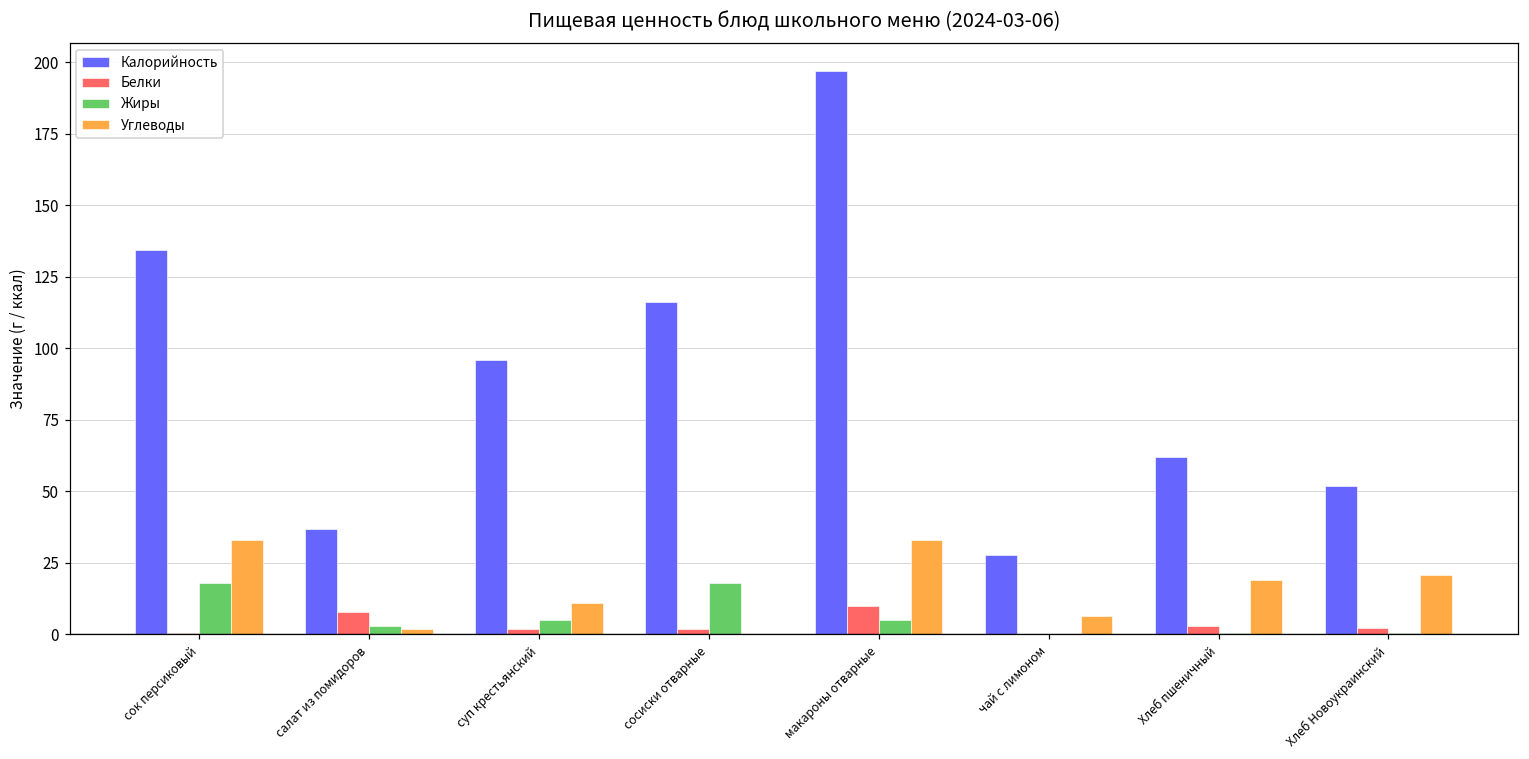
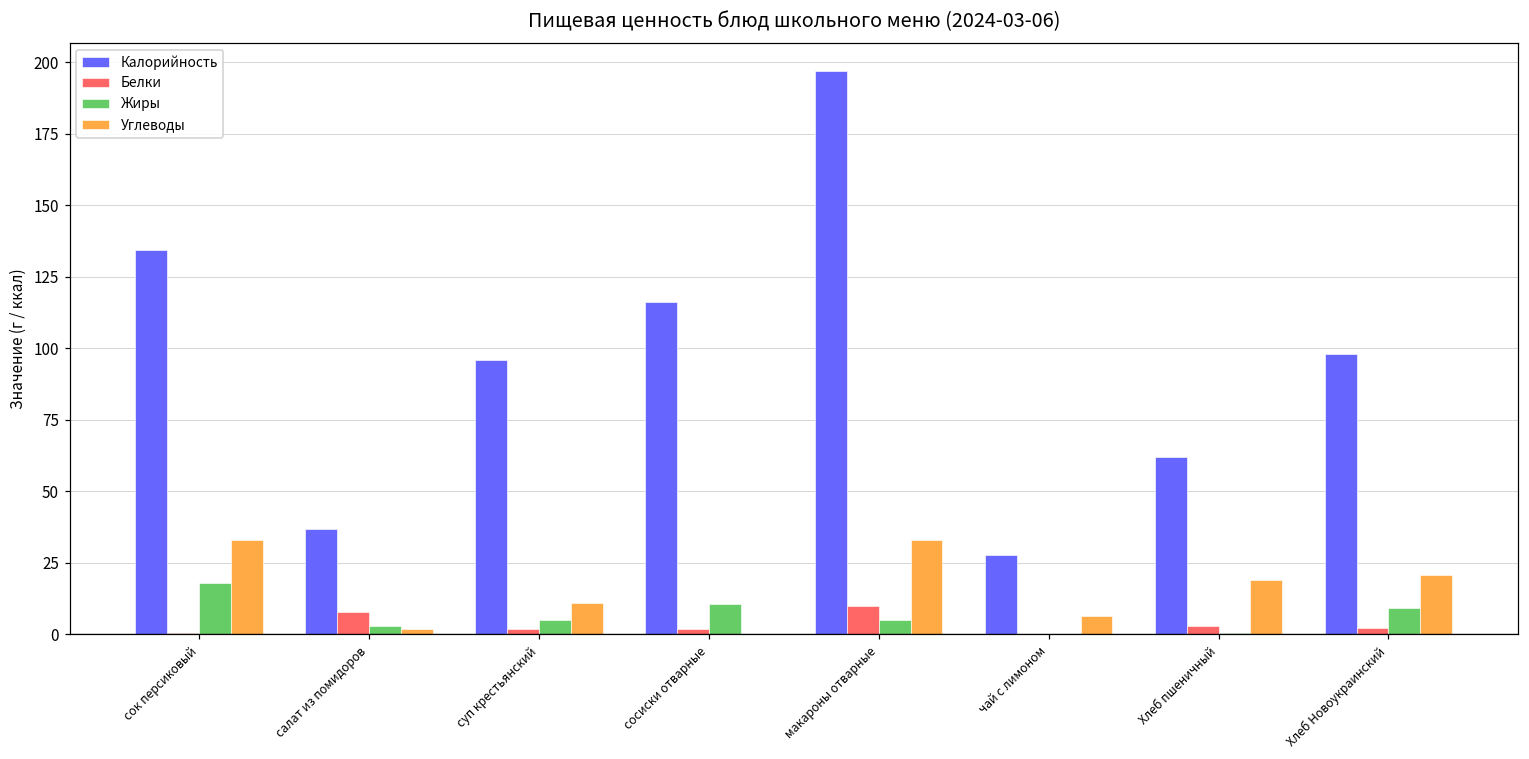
  {
    "Калорийность": {
      "сок персиковый": 134,
      "салат из помидоров": 37,
      "суп крестьянский": 96,
      "сосиски отварные": 116,
      "макароны отварные": 197,
      "чай с лимоном": 28,
      "Хлеб пшеничный": 62,
-     "Хлеб Новоукраинский": 52
+     "Хлеб Новоукраинский": 98
    },
    "Белки": {
      "салат из помидоров": 8,
      "суп крестьянский": 2,
      "сосиски отварные": 2,
      "макароны отварные": 10,
      "Хлеб пшеничный": 3,
      "Хлеб Новоукраинский": 2
    },
    "Жиры": {
      "сок персиковый": 18,
      "салат из помидоров": 3,
      "суп крестьянский": 5,
-     "сосиски отварные": 18,
+     "сосиски отварные": 11,
      "макароны отварные": 5,
-     "Хлеб Новоукраинский": 0
+     "Хлеб Новоукраинский": 9
    },
    "Углеводы": {
      "сок персиковый": 33,
      "салат из помидоров": 2,
      "суп крестьянский": 11,
      "макароны отварные": 33,
      "чай с лимоном": 7,
      "Хлеб пшеничный": 19,
      "Хлеб Новоукраинский": 21
    }
  }
